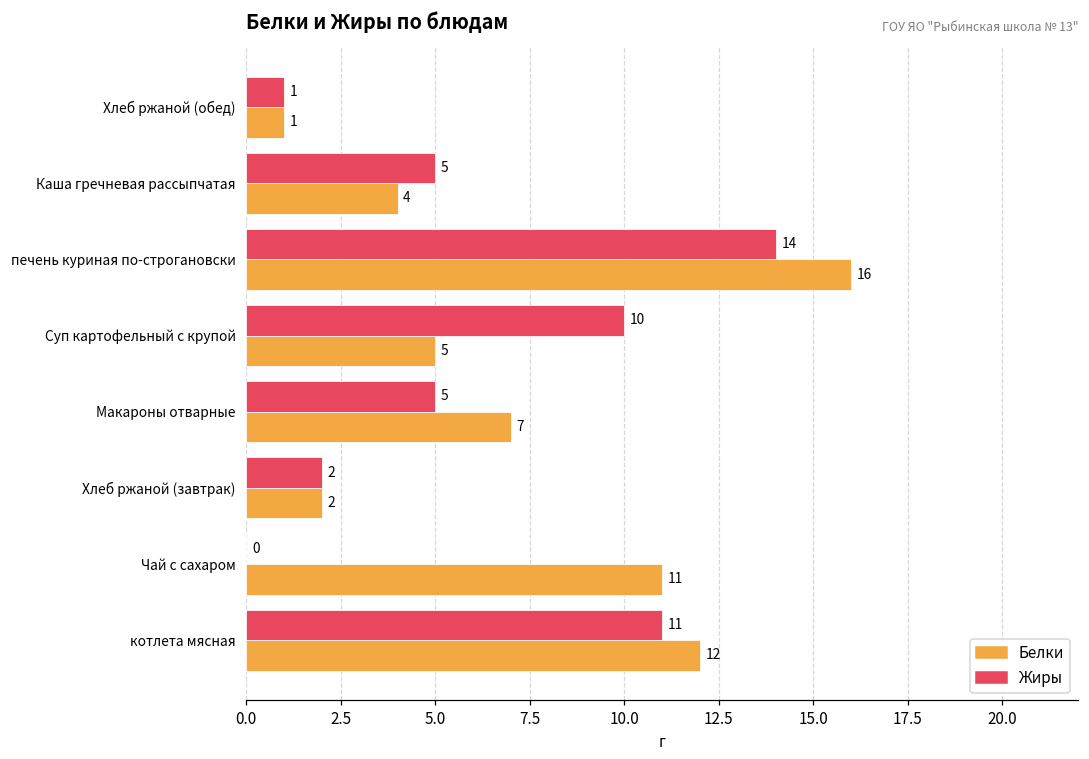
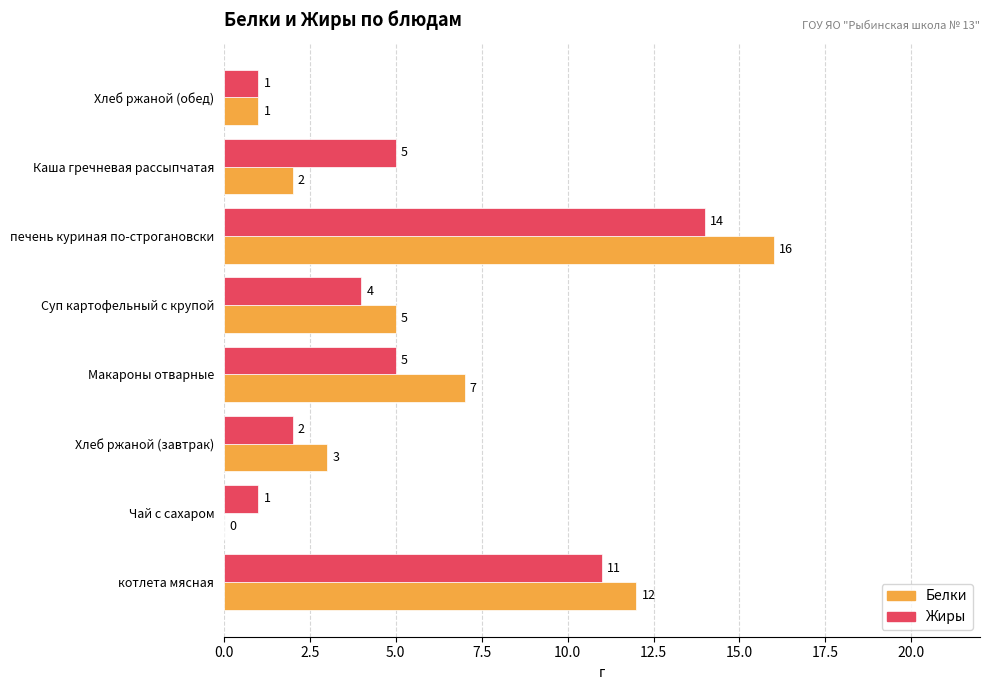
  {
    "Белки": {
      "Хлеб ржаной (обед)": 1,
-     "Каша гречневая рассыпчатая": 4,
+     "Каша гречневая рассыпчатая": 2,
      "печень куриная по-строгановски": 16,
      "Суп картофельный с крупой": 5,
      "Макароны отварные": 7,
-     "Хлеб ржаной (завтрак)": 2,
-     "Чай с сахаром": 11,
+     "Хлеб ржаной (завтрак)": 3,
+     "Чай с сахаром": 0,
      "котлета мясная": 12
    },
    "Жиры": {
      "Хлеб ржаной (обед)": 1,
      "Каша гречневая рассыпчатая": 5,
      "печень куриная по-строгановски": 14,
-     "Суп картофельный с крупой": 10,
+     "Суп картофельный с крупой": 4,
      "Макароны отварные": 5,
      "Хлеб ржаной (завтрак)": 2,
-     "Чай с сахаром": 0,
+     "Чай с сахаром": 1,
      "котлета мясная": 11
    }
  }
